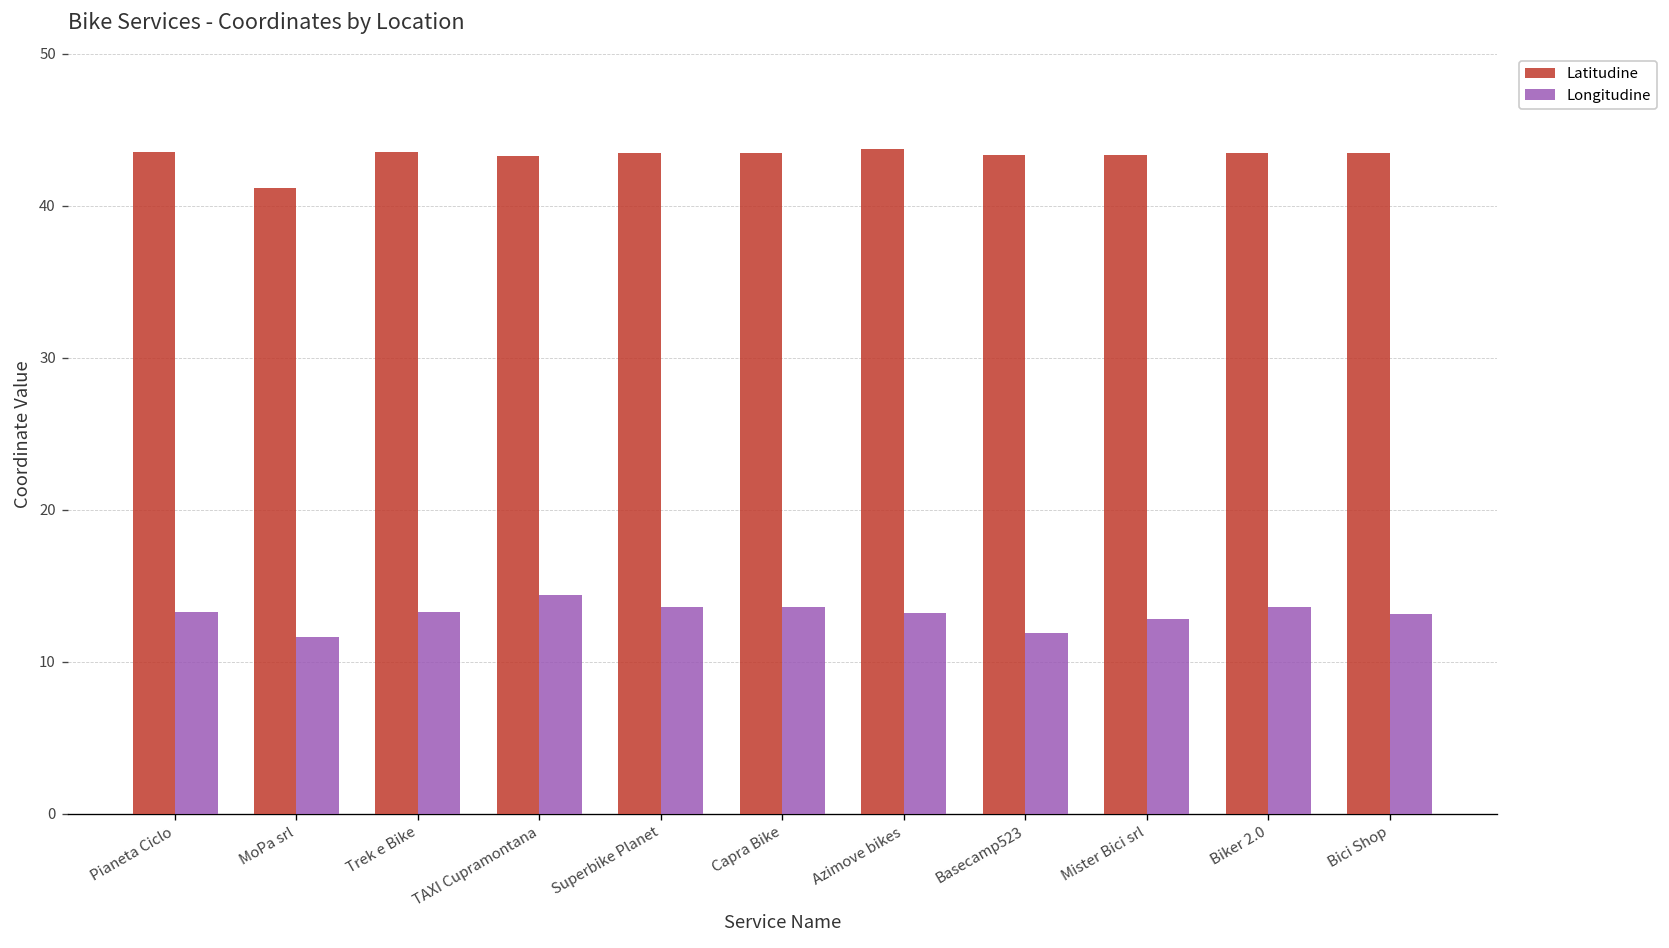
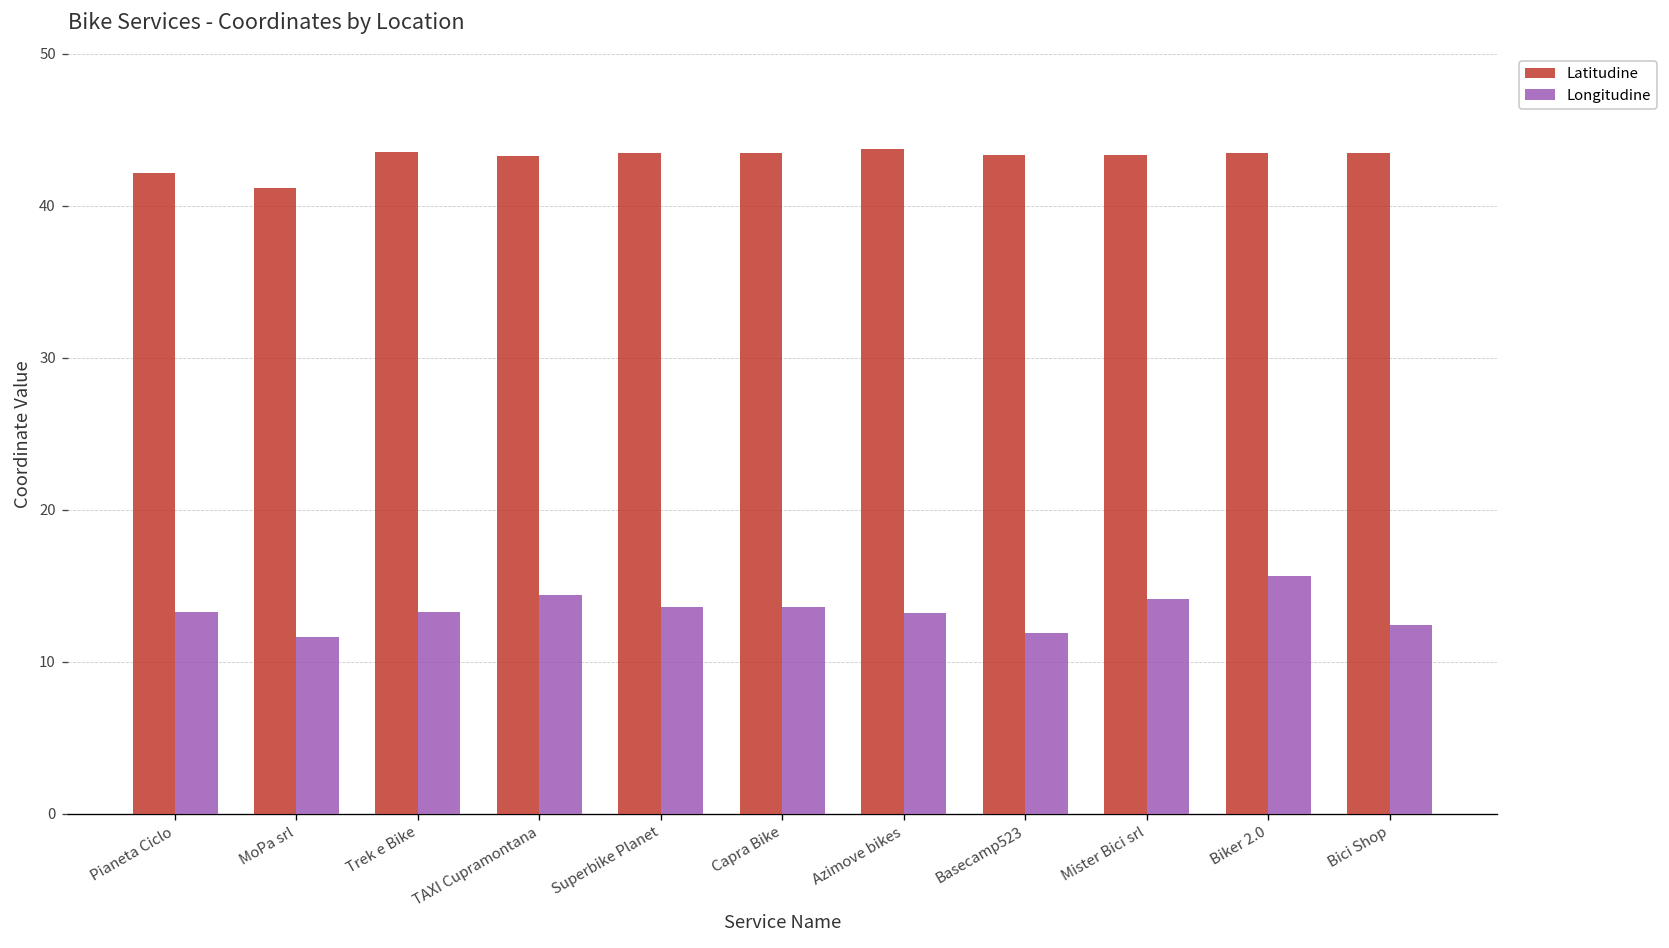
  {
    "Latitudine": {
-     "Pianeta Ciclo": 43.5,
+     "Pianeta Ciclo": 42.2,
      "MoPa srl": 41.2,
      "Trek e Bike": 43.5,
      "TAXI Cupramontana": 43.3,
      "Superbike Planet": 43.5,
      "Capra Bike": 43.5,
      "Azimove bikes": 43.7,
      "Basecamp523": 43.3,
      "Mister Bici srl": 43.3,
      "Biker 2.0": 43.5,
      "Bici Shop": 43.5
    },
    "Longitudine": {
      "Pianeta Ciclo": 13.3,
      "MoPa srl": 11.6,
      "Trek e Bike": 13.3,
      "TAXI Cupramontana": 14.4,
      "Superbike Planet": 13.6,
      "Capra Bike": 13.6,
      "Azimove bikes": 13.2,
      "Basecamp523": 11.9,
-     "Mister Bici srl": 12.8,
-     "Biker 2.0": 13.6,
-     "Bici Shop": 13.2
+     "Mister Bici srl": 14.1,
+     "Biker 2.0": 15.6,
+     "Bici Shop": 12.4
    }
  }
